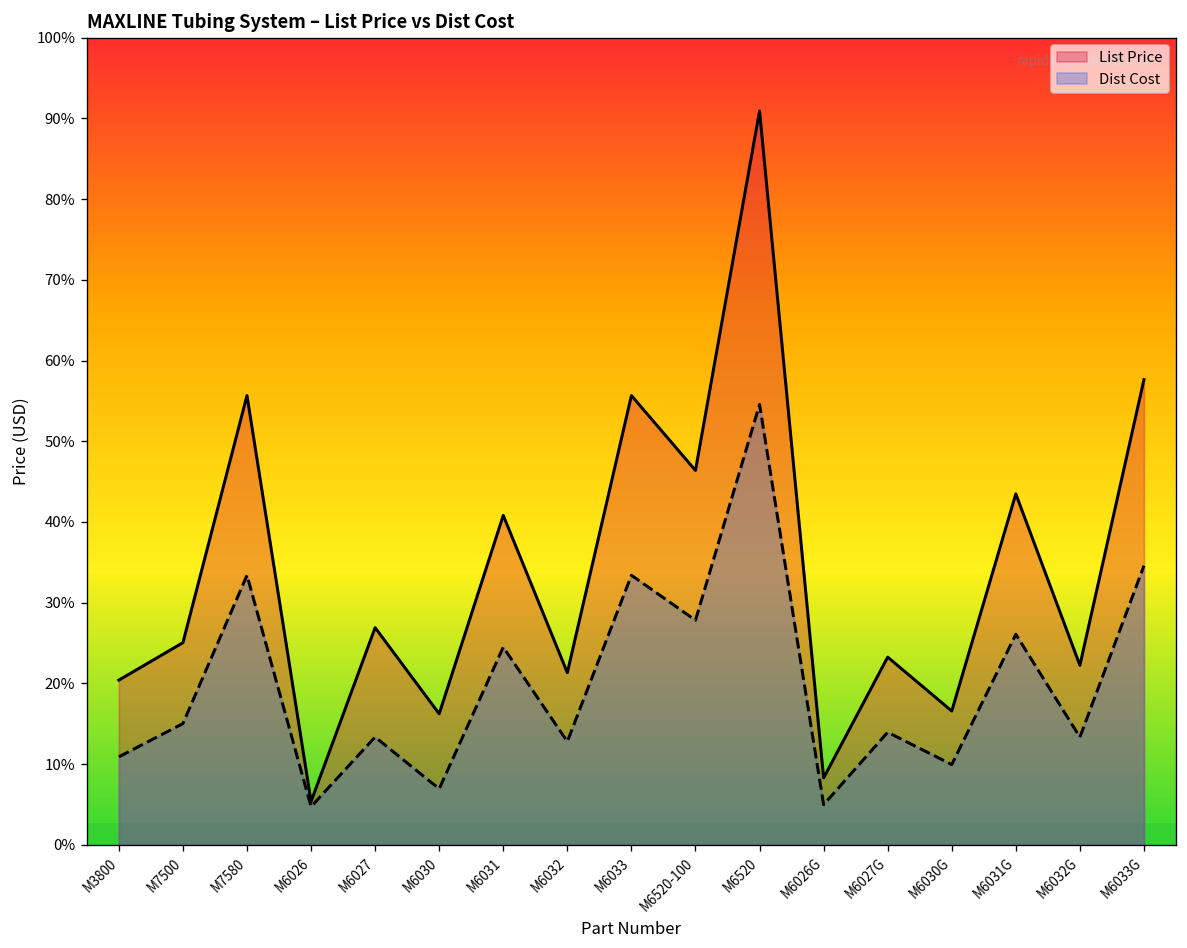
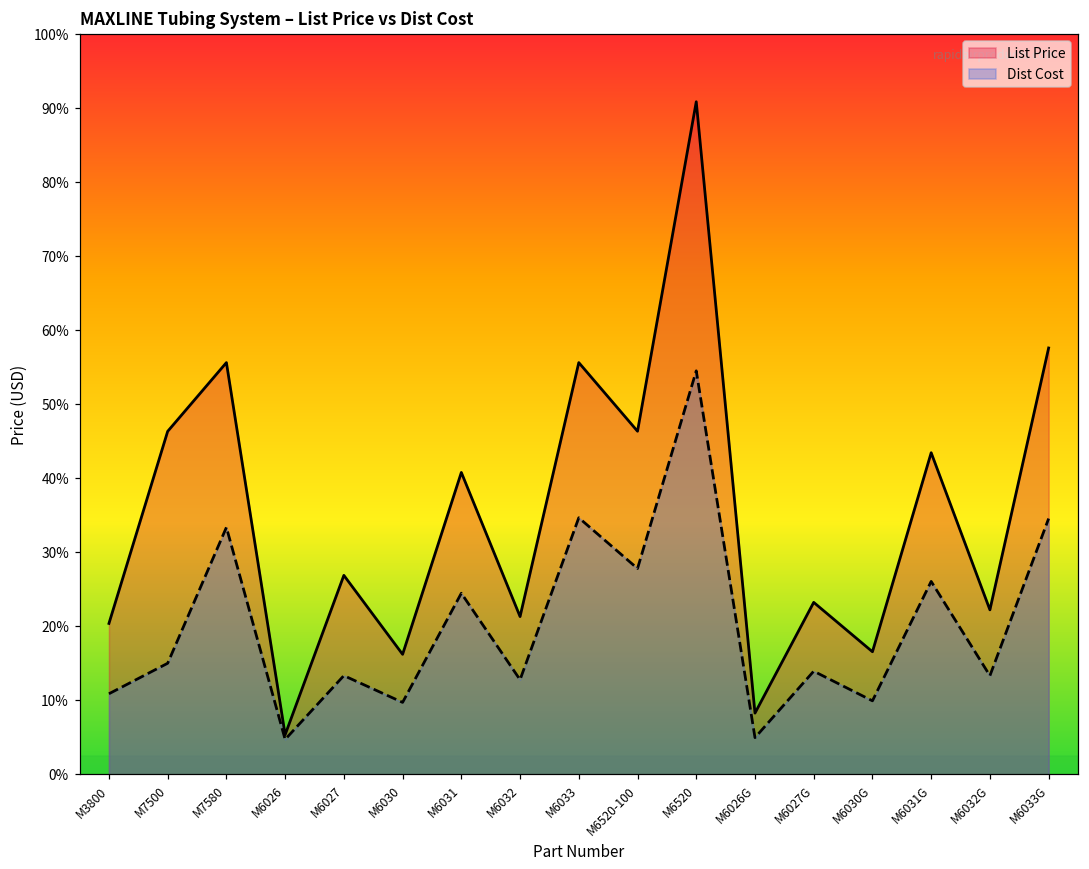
  {
    "List Price": {
      "M3800": "20%",
-     "M7500": "25%",
+     "M7500": "46%",
      "M7580": "56%",
      "M6026": "5%",
      "M6027": "27%",
      "M6030": "16%",
      "M6031": "41%",
      "M6032": "21%",
      "M6033": "56%",
      "M6520-100": "46%",
      "M6520": "91%",
      "M6026G": "8%",
      "M6027G": "23%",
      "M6030G": "17%",
      "M6031G": "43%",
      "M6032G": "22%",
      "M6033G": "58%"
    },
    "Dist Cost": {
      "M3800": "11%",
      "M7500": "15%",
      "M7580": "33%",
      "M6026": "5%",
      "M6027": "13%",
-     "M6030": "7%",
+     "M6030": "10%",
      "M6031": "24%",
      "M6032": "13%",
-     "M6033": "33%",
+     "M6033": "35%",
      "M6520-100": "28%",
      "M6520": "55%",
      "M6026G": "5%",
      "M6027G": "14%",
      "M6030G": "10%",
      "M6031G": "26%",
      "M6032G": "13%",
      "M6033G": "35%"
    }
  }
